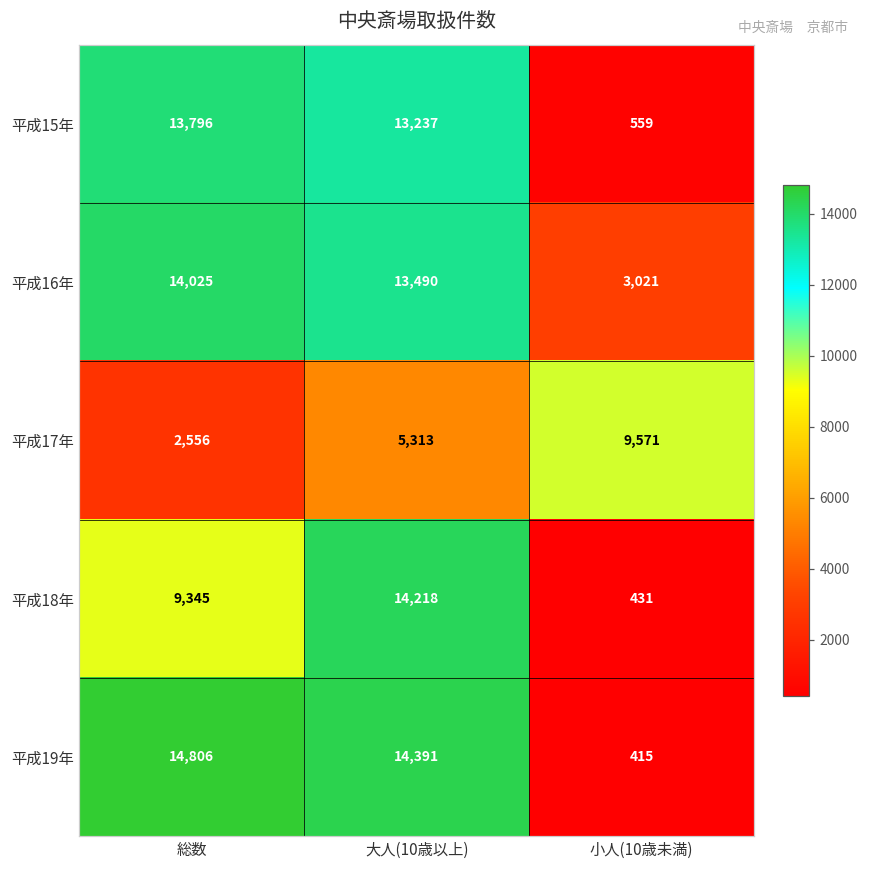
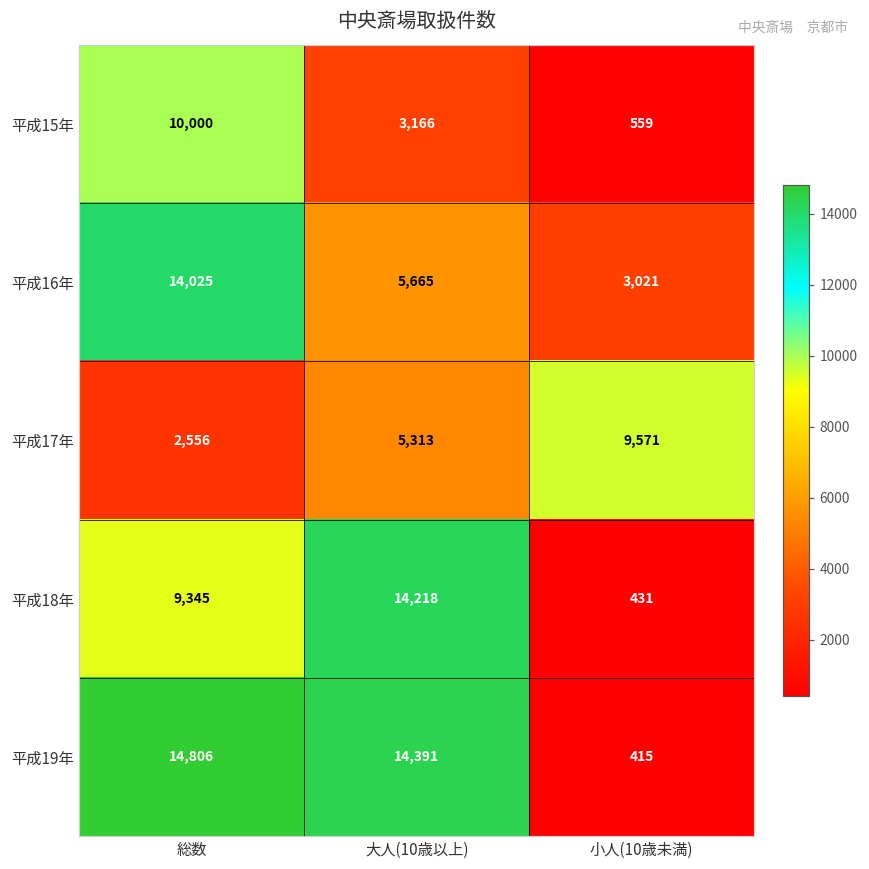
  {
    "平成15年": {
-     "総数": "13,796",
-     "大人(10歳以上)": "13,237",
+     "総数": "10,000",
+     "大人(10歳以上)": "3,166",
      "小人(10歳未満)": "559"
    },
    "平成16年": {
      "総数": "14,025",
-     "大人(10歳以上)": "13,490",
+     "大人(10歳以上)": "5,665",
      "小人(10歳未満)": "3,021"
    },
    "平成17年": {
      "総数": "2,556",
      "大人(10歳以上)": "5,313",
      "小人(10歳未満)": "9,571"
    },
    "平成18年": {
      "総数": "9,345",
      "大人(10歳以上)": "14,218",
      "小人(10歳未満)": "431"
    },
    "平成19年": {
      "総数": "14,806",
      "大人(10歳以上)": "14,391",
      "小人(10歳未満)": "415"
    }
  }
